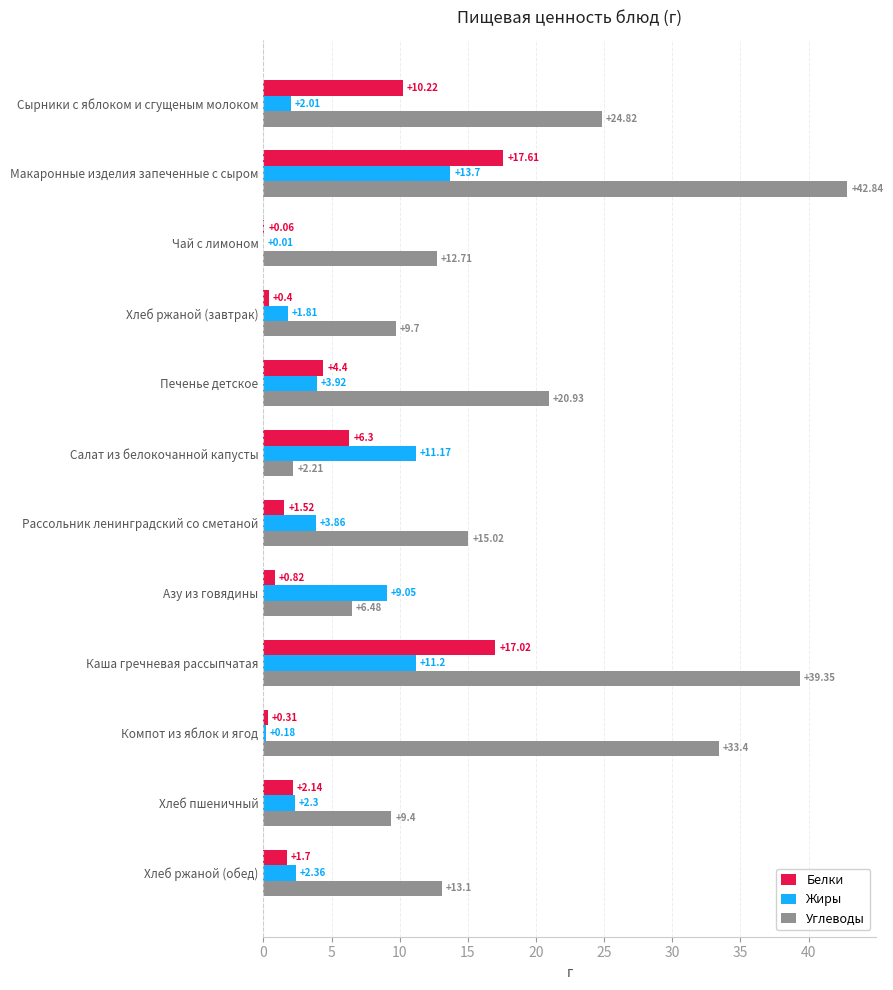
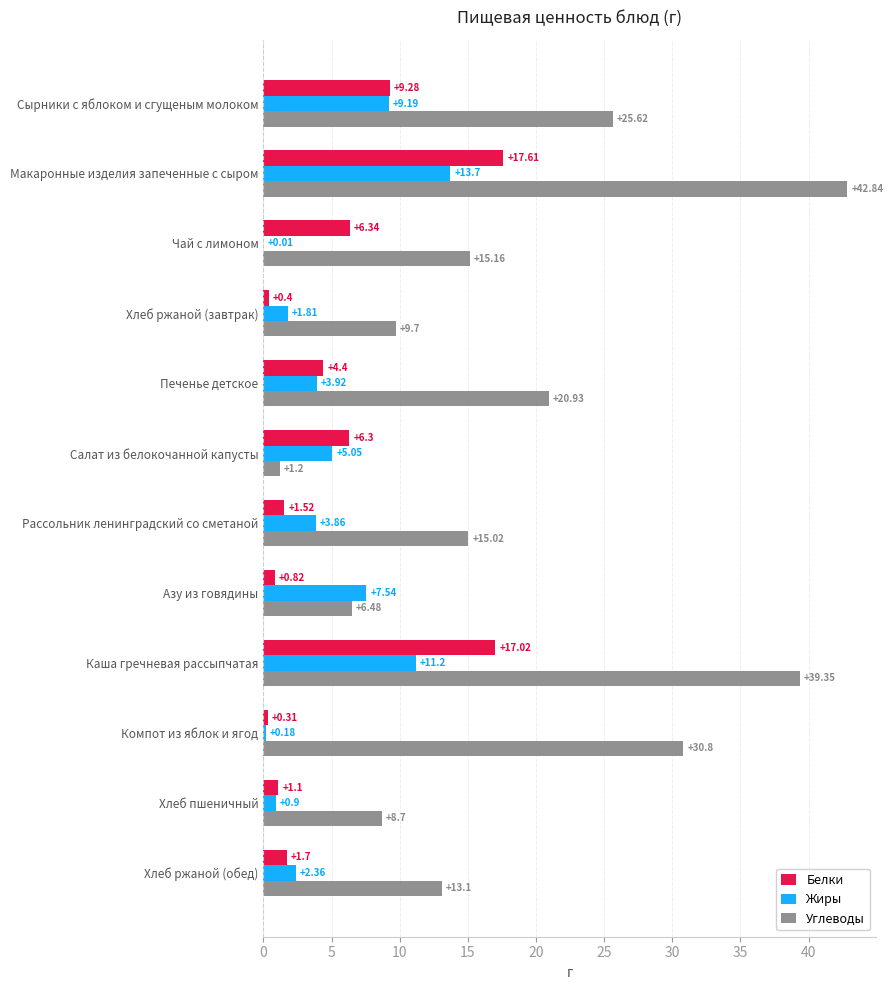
  {
    "Белки": {
-     "Сырники с яблоком и сгущеным молоком": "+10.22",
+     "Сырники с яблоком и сгущеным молоком": "+9.28",
      "Макаронные изделия запеченные с сыром": "+17.61",
-     "Чай с лимоном": "+0.06",
+     "Чай с лимоном": "+6.34",
      "Хлеб ржаной (завтрак)": "+0.4",
      "Печенье детское": "+4.4",
      "Салат из белокочанной капусты": "+6.3",
      "Рассольник ленинградский со сметаной": "+1.52",
      "Азу из говядины": "+0.82",
      "Каша гречневая рассыпчатая": "+17.02",
      "Компот из яблок и ягод": "+0.31",
-     "Хлеб пшеничный": "+2.14",
+     "Хлеб пшеничный": "+1.1",
      "Хлеб ржаной (обед)": "+1.7"
    },
    "Жиры": {
-     "Сырники с яблоком и сгущеным молоком": "+2.01",
+     "Сырники с яблоком и сгущеным молоком": "+9.19",
      "Макаронные изделия запеченные с сыром": "+13.7",
      "Чай с лимоном": "+0.01",
      "Хлеб ржаной (завтрак)": "+1.81",
      "Печенье детское": "+3.92",
-     "Салат из белокочанной капусты": "+11.17",
+     "Салат из белокочанной капусты": "+5.05",
      "Рассольник ленинградский со сметаной": "+3.86",
-     "Азу из говядины": "+9.05",
+     "Азу из говядины": "+7.54",
      "Каша гречневая рассыпчатая": "+11.2",
      "Компот из яблок и ягод": "+0.18",
-     "Хлеб пшеничный": "+2.3",
+     "Хлеб пшеничный": "+0.9",
      "Хлеб ржаной (обед)": "+2.36"
    },
    "Углеводы": {
-     "Сырники с яблоком и сгущеным молоком": "+24.82",
+     "Сырники с яблоком и сгущеным молоком": "+25.62",
      "Макаронные изделия запеченные с сыром": "+42.84",
-     "Чай с лимоном": "+12.71",
+     "Чай с лимоном": "+15.16",
      "Хлеб ржаной (завтрак)": "+9.7",
      "Печенье детское": "+20.93",
-     "Салат из белокочанной капусты": "+2.21",
+     "Салат из белокочанной капусты": "+1.2",
      "Рассольник ленинградский со сметаной": "+15.02",
      "Азу из говядины": "+6.48",
      "Каша гречневая рассыпчатая": "+39.35",
-     "Компот из яблок и ягод": "+33.4",
-     "Хлеб пшеничный": "+9.4",
+     "Компот из яблок и ягод": "+30.8",
+     "Хлеб пшеничный": "+8.7",
      "Хлеб ржаной (обед)": "+13.1"
    }
  }
